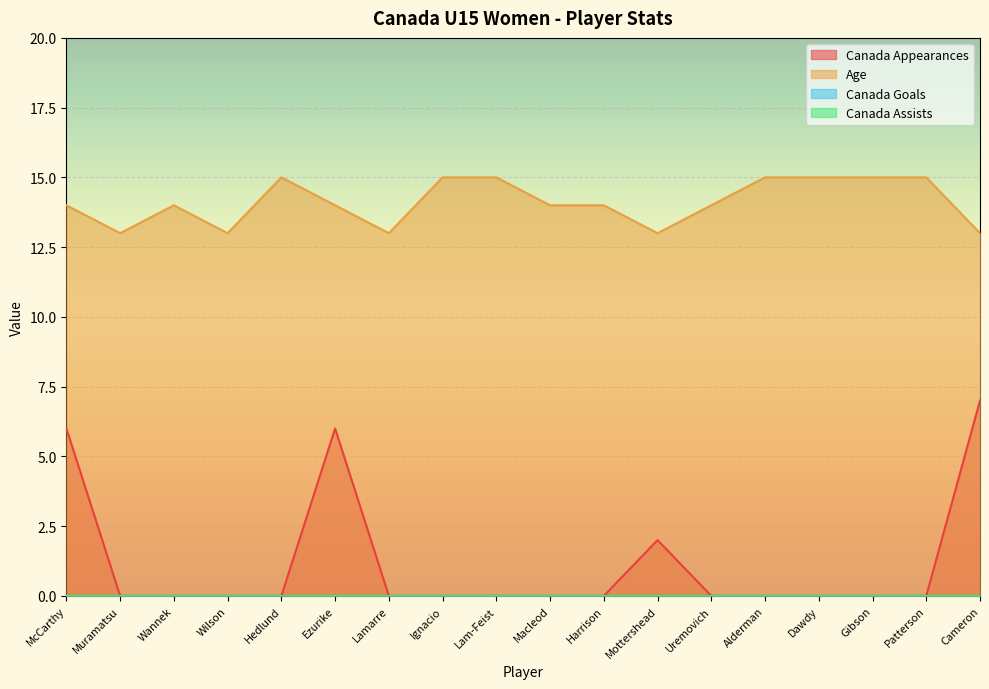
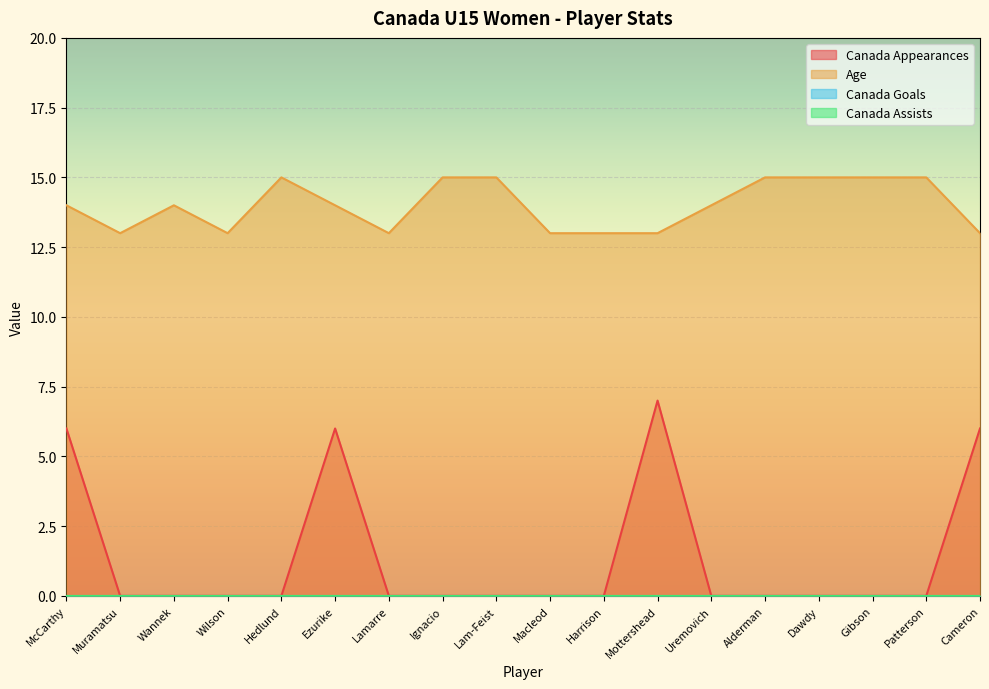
  {
    "Canada Appearances": {
      "McCarthy": 6,
      "Ezurike": 6,
-     "Mottershead": 2,
-     "Cameron": 7
+     "Mottershead": 7,
+     "Cameron": 6
    },
    "Age": {
      "McCarthy": 14,
      "Muramatsu": 13,
      "Wannek": 14,
      "Wilson": 13,
      "Hedlund": 15,
      "Ezurike": 14,
      "Lamarre": 13,
      "Ignacio": 15,
      "Lam-Feist": 15,
-     "Macleod": 14,
-     "Harrison": 14,
+     "Macleod": 13,
+     "Harrison": 13,
      "Mottershead": 13,
      "Uremovich": 14,
      "Alderman": 15,
      "Dawdy": 15,
      "Gibson": 15,
      "Patterson": 15,
      "Cameron": 13
    },
    "Canada Assists": {
      "McCarthy": 0,
      "Ezurike": 0,
      "Mottershead": 0,
      "Cameron": 0
    }
  }
